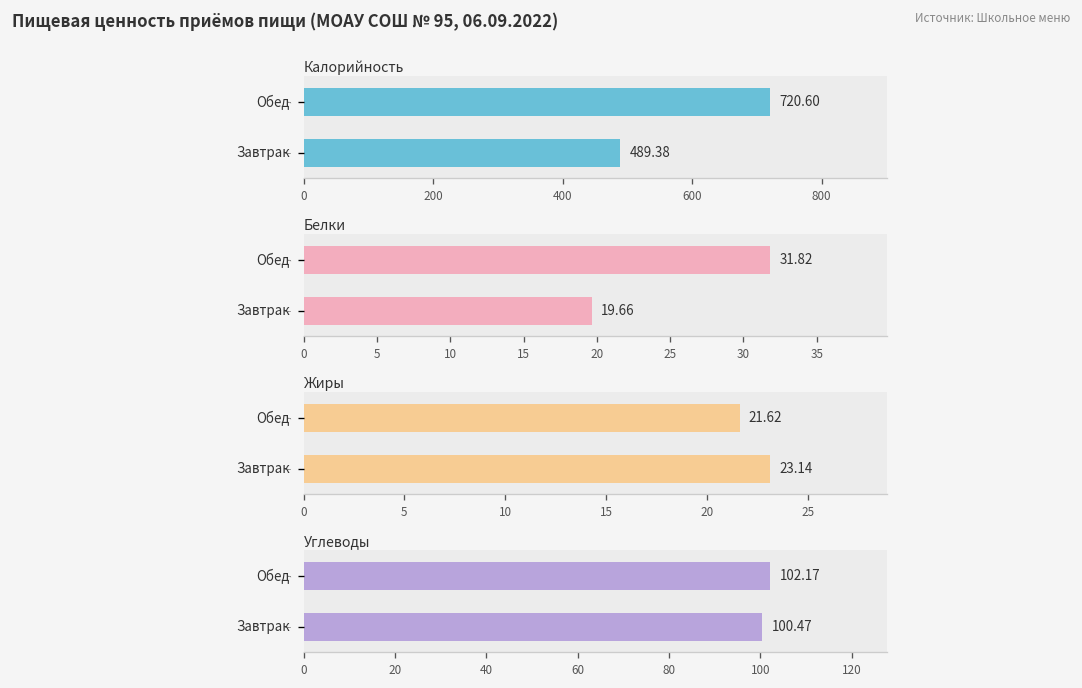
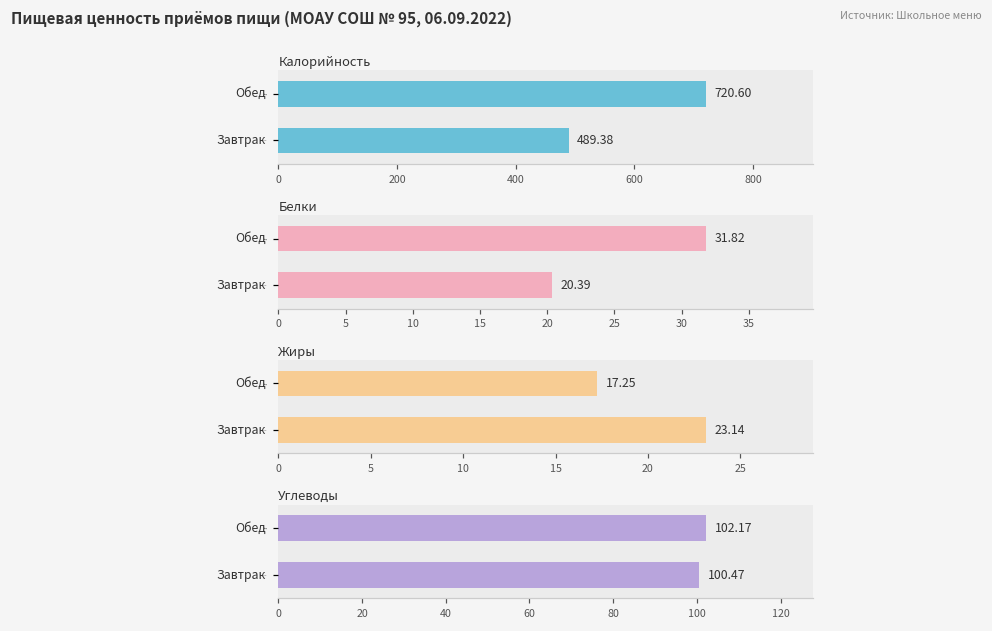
  {
    "Калорийность": {
      "Обед": 720.60,
      "Завтрак": 489.38
    },
    "Белки": {
      "Обед": 31.82,
-     "Завтрак": 19.66
+     "Завтрак": 20.39
    },
    "Жиры": {
-     "Обед": 21.62,
+     "Обед": 17.25,
      "Завтрак": 23.14
    },
    "Углеводы": {
      "Обед": 102.17,
      "Завтрак": 100.47
    }
  }
